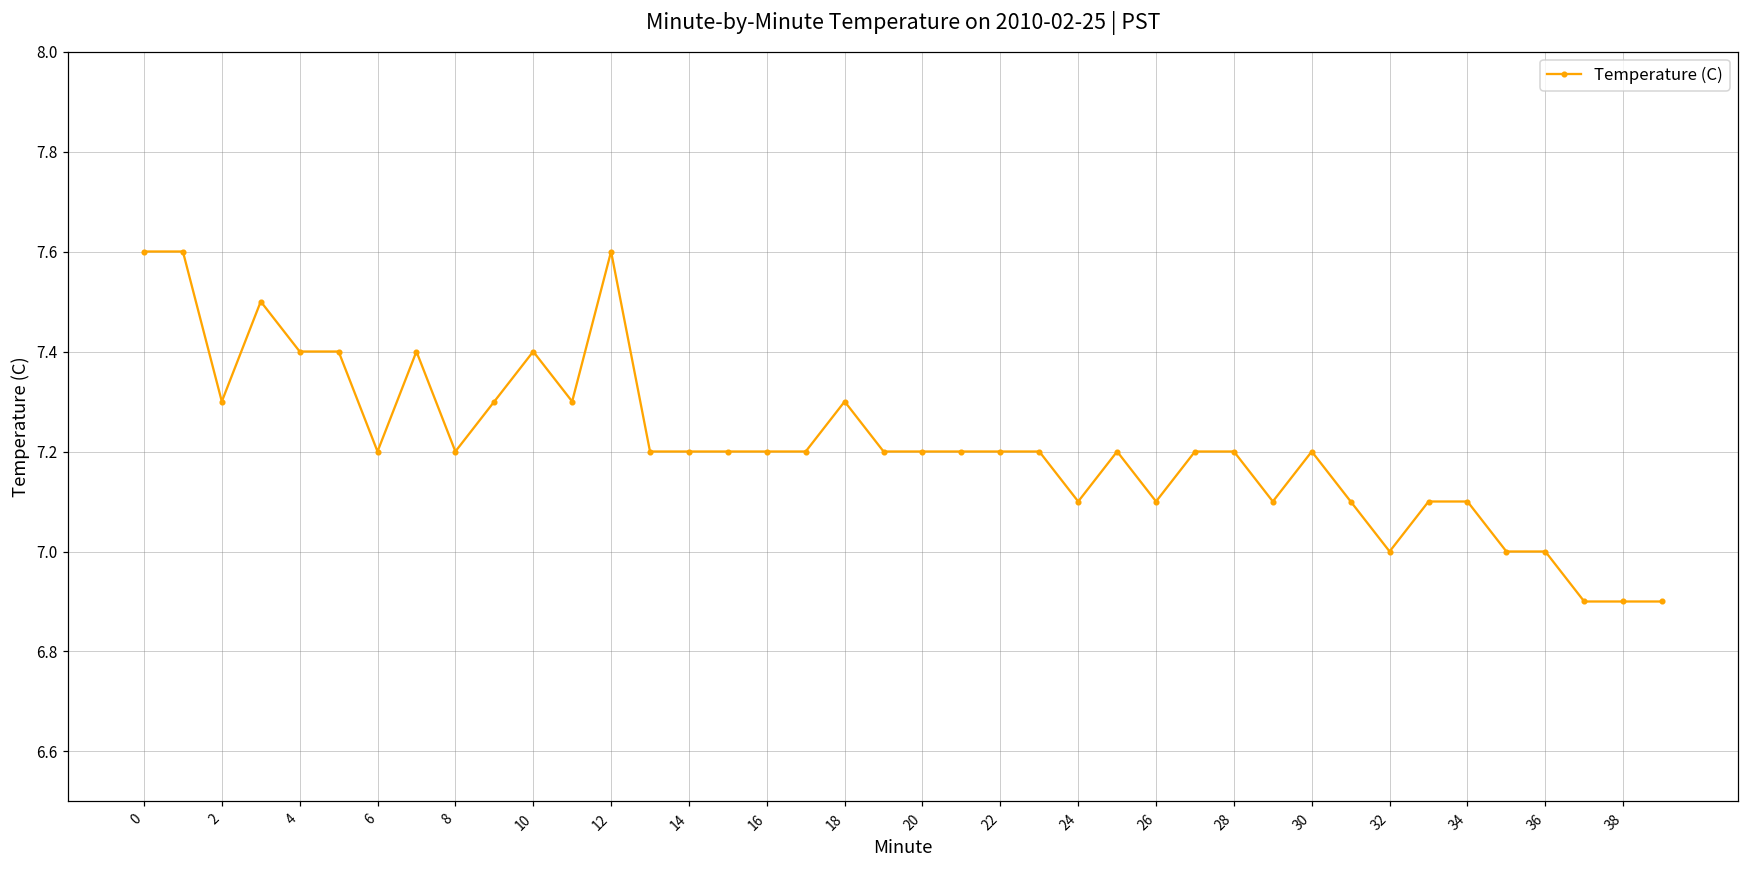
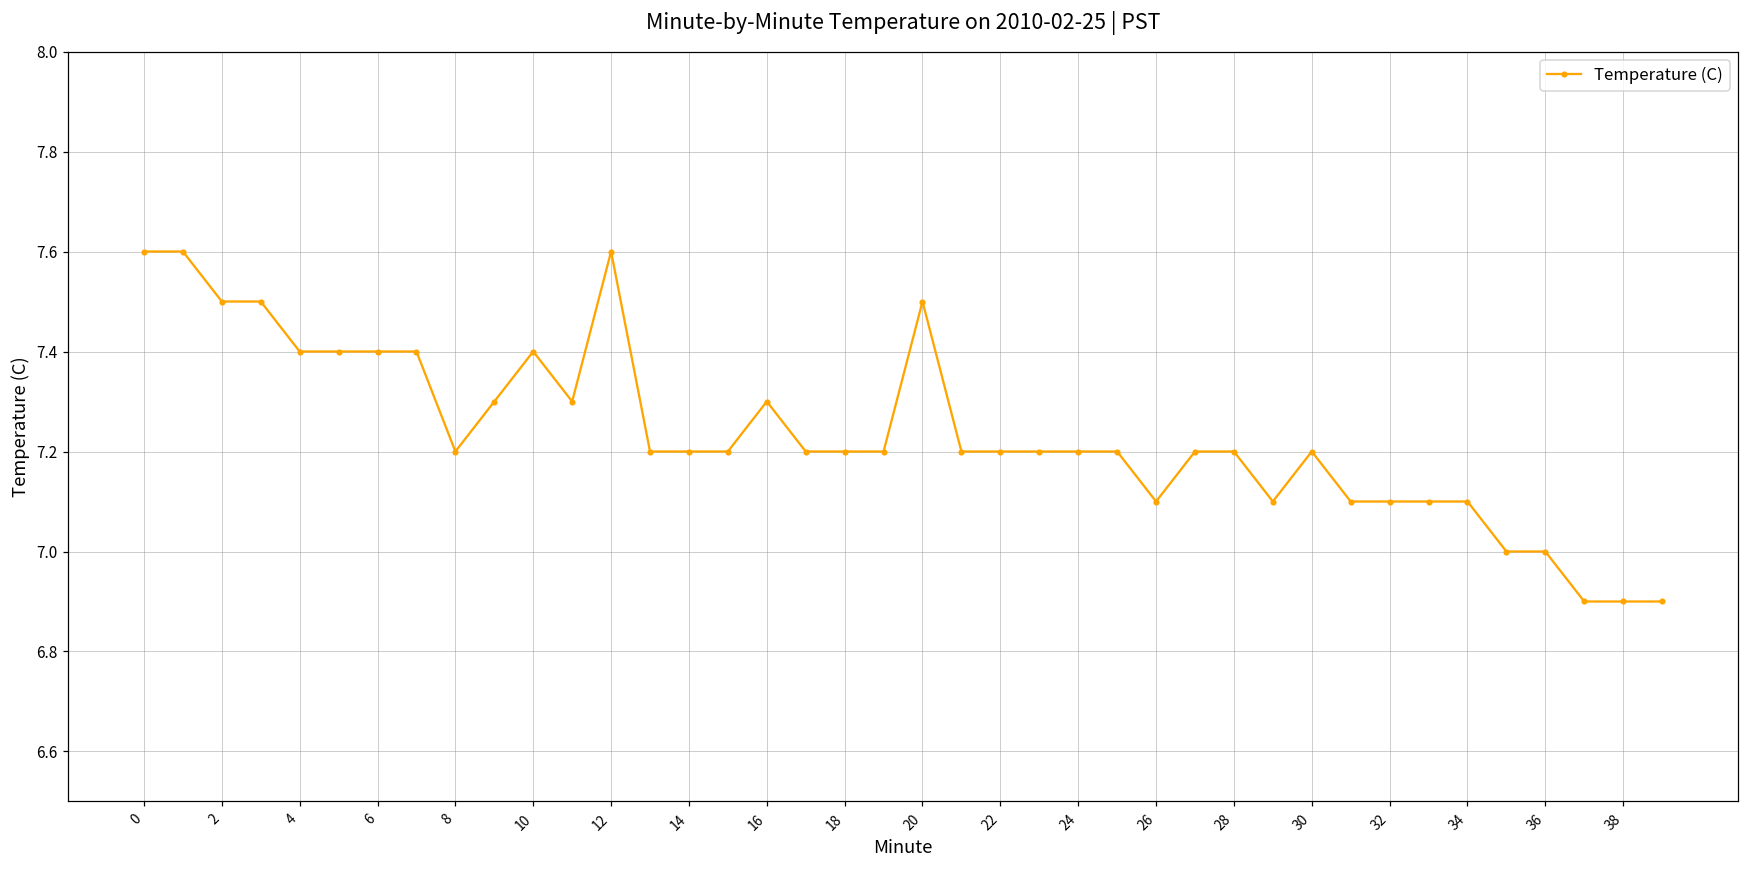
  {
    "0": 7.6,
-   "2": 7.3,
+   "2": 7.5,
    "4": 7.4,
-   "6": 7.2,
+   "6": 7.4,
    "8": 7.2,
    "10": 7.4,
    "12": 7.6,
    "14": 7.2,
-   "16": 7.2,
-   "18": 7.3,
-   "20": 7.2,
+   "16": 7.3,
+   "18": 7.2,
+   "20": 7.5,
    "22": 7.2,
-   "24": 7.1,
+   "24": 7.2,
    "26": 7.1,
    "28": 7.2,
    "30": 7.2,
-   "32": 7.0,
+   "32": 7.1,
    "34": 7.1,
    "36": 7.0,
    "38": 6.9
  }
